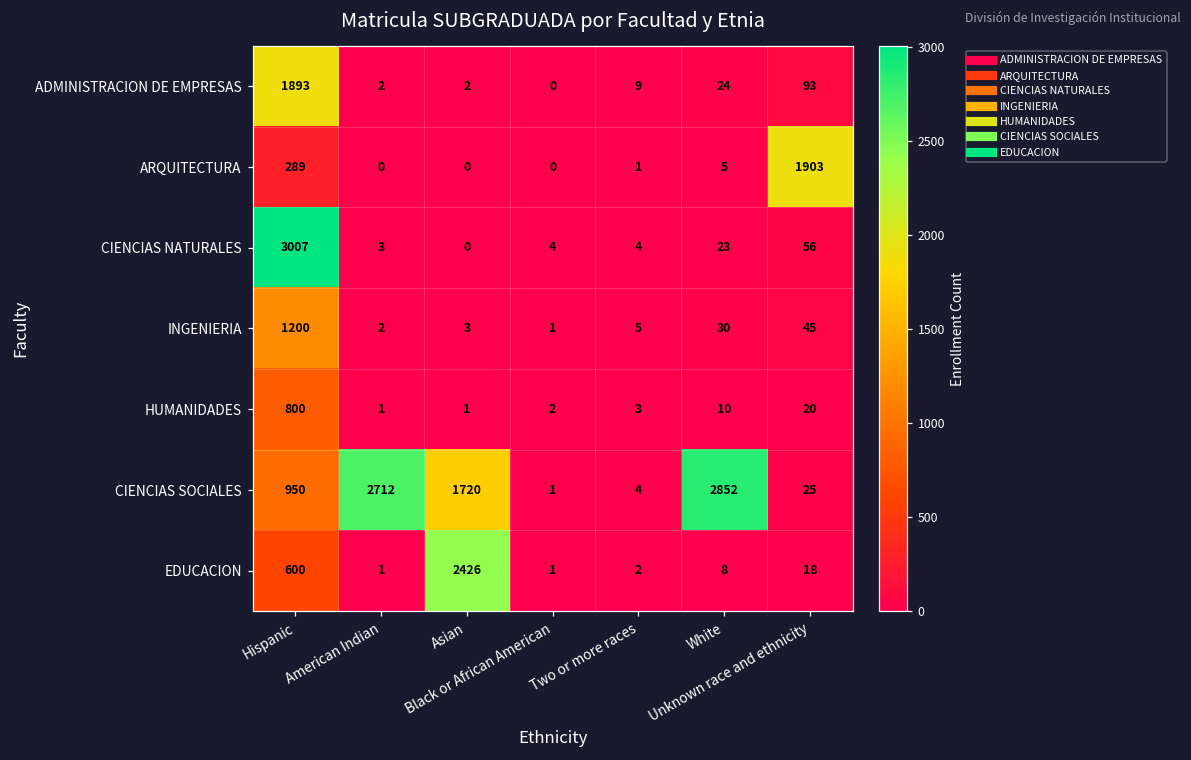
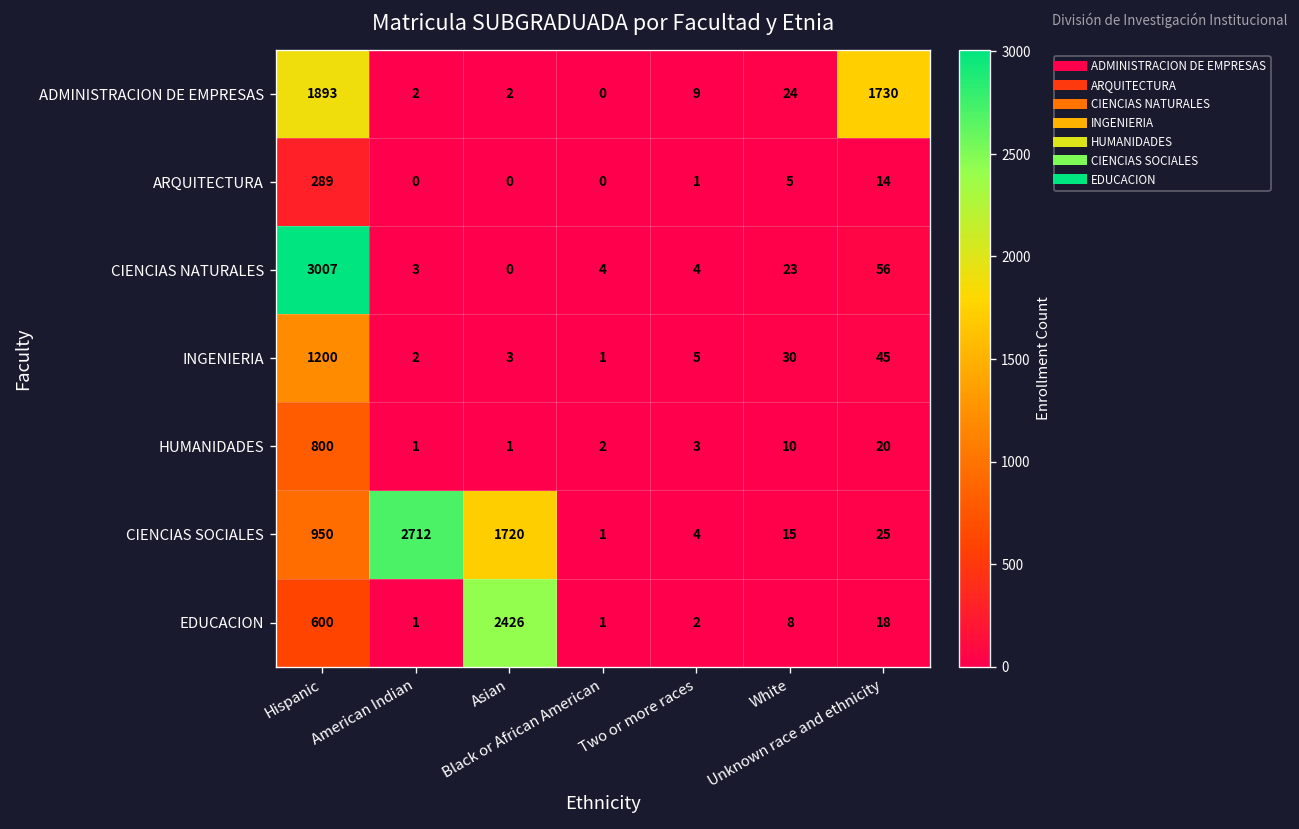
  {
    "ADMINISTRACION DE EMPRESAS": {
      "Hispanic": 1893,
      "American Indian": 2,
      "Asian": 2,
      "Black or African American": 0,
      "Two or more races": 9,
      "White": 24,
-     "Unknown race and ethnicity": 93
+     "Unknown race and ethnicity": 1730
    },
    "ARQUITECTURA": {
      "Hispanic": 289,
      "American Indian": 0,
      "Asian": 0,
      "Black or African American": 0,
      "Two or more races": 1,
      "White": 5,
-     "Unknown race and ethnicity": 1903
+     "Unknown race and ethnicity": 14
    },
    "CIENCIAS NATURALES": {
      "Hispanic": 3007,
      "American Indian": 3,
      "Asian": 0,
      "Black or African American": 4,
      "Two or more races": 4,
      "White": 23,
      "Unknown race and ethnicity": 56
    },
    "INGENIERIA": {
      "Hispanic": 1200,
      "American Indian": 2,
      "Asian": 3,
      "Black or African American": 1,
      "Two or more races": 5,
      "White": 30,
      "Unknown race and ethnicity": 45
    },
    "HUMANIDADES": {
      "Hispanic": 800,
      "American Indian": 1,
      "Asian": 1,
      "Black or African American": 2,
      "Two or more races": 3,
      "White": 10,
      "Unknown race and ethnicity": 20
    },
    "CIENCIAS SOCIALES": {
      "Hispanic": 950,
      "American Indian": 2712,
      "Asian": 1720,
      "Black or African American": 1,
      "Two or more races": 4,
-     "White": 2852,
+     "White": 15,
      "Unknown race and ethnicity": 25
    },
    "EDUCACION": {
      "Hispanic": 600,
      "American Indian": 1,
      "Asian": 2426,
      "Black or African American": 1,
      "Two or more races": 2,
      "White": 8,
      "Unknown race and ethnicity": 18
    }
  }
